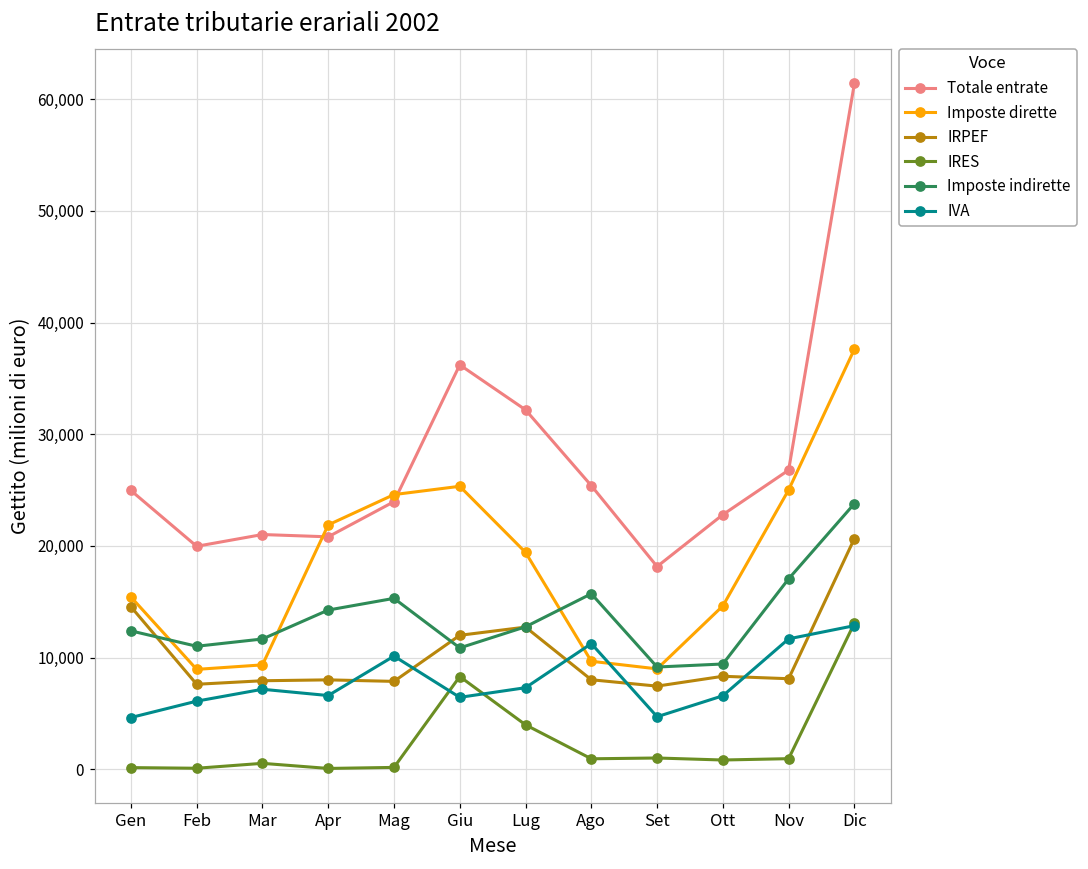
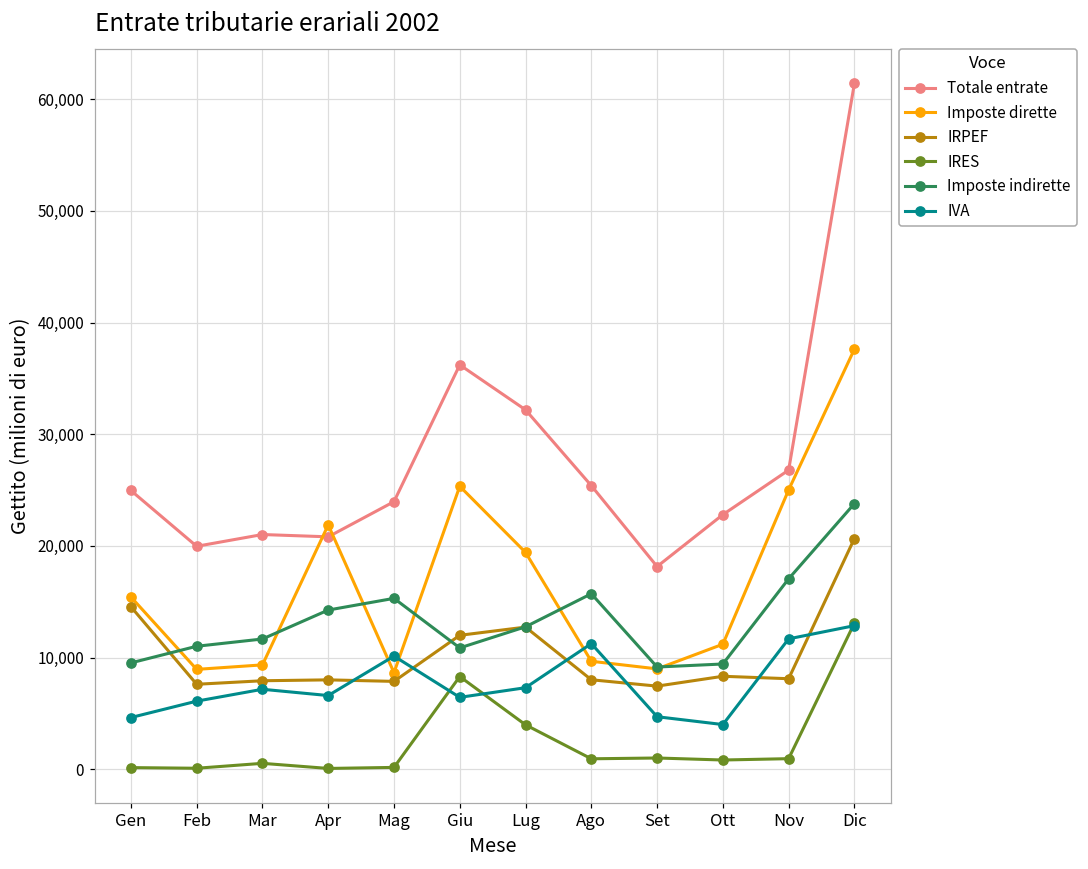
  {
    "Totale entrate": {
      "Gen": "25,000",
      "Feb": "20,000",
      "Mar": "21,000",
      "Apr": "20,800",
      "Mag": "24,000",
      "Giu": "36,200",
      "Lug": "32,200",
      "Ago": "25,400",
      "Set": "18,200",
      "Ott": "22,800",
      "Nov": "26,800",
      "Dic": "61,400"
    },
    "Imposte dirette": {
      "Gen": "15,400",
      "Feb": "9,000",
      "Mar": "9,400",
      "Apr": "21,900",
-     "Mag": "24,600",
+     "Mag": "8,700",
      "Giu": "25,300",
      "Lug": "19,400",
      "Ago": "9,700",
-     "Ott": "14,600",
+     "Ott": "11,200",
      "Nov": "25,000",
      "Dic": "37,600"
    },
    "IRPEF": {
      "Gen": "14,600",
      "Feb": "7,600",
      "Mar": "7,900",
      "Apr": "8,000",
      "Mag": "7,900",
      "Giu": "12,000",
      "Ago": "8,000",
      "Set": "7,500",
      "Ott": "8,300",
      "Nov": "8,100",
      "Dic": "20,700"
    },
    "IRES": {
      "Gen": "200",
      "Feb": "100",
      "Mar": "500",
      "Apr": "100",
      "Mag": "200",
      "Giu": "8,300",
      "Lug": "4,000",
      "Ago": "900",
      "Set": "1,000",
      "Ott": "800",
      "Nov": "1,000"
    },
    "Imposte indirette": {
-     "Gen": "12,400",
+     "Gen": "9,500",
      "Feb": "11,000",
      "Mar": "11,700",
      "Apr": "14,300",
      "Mag": "15,300",
      "Giu": "10,900",
      "Ago": "15,700",
      "Ott": "9,400",
      "Nov": "17,100",
      "Dic": "23,800"
    },
    "IVA": {
      "Gen": "4,600",
      "Feb": "6,100",
      "Mar": "7,200",
      "Apr": "6,600",
      "Mag": "10,100",
      "Giu": "6,400",
      "Lug": "7,300",
      "Ago": "11,300",
      "Set": "4,700",
-     "Ott": "6,600",
+     "Ott": "4,000",
      "Nov": "11,700"
    }
  }
